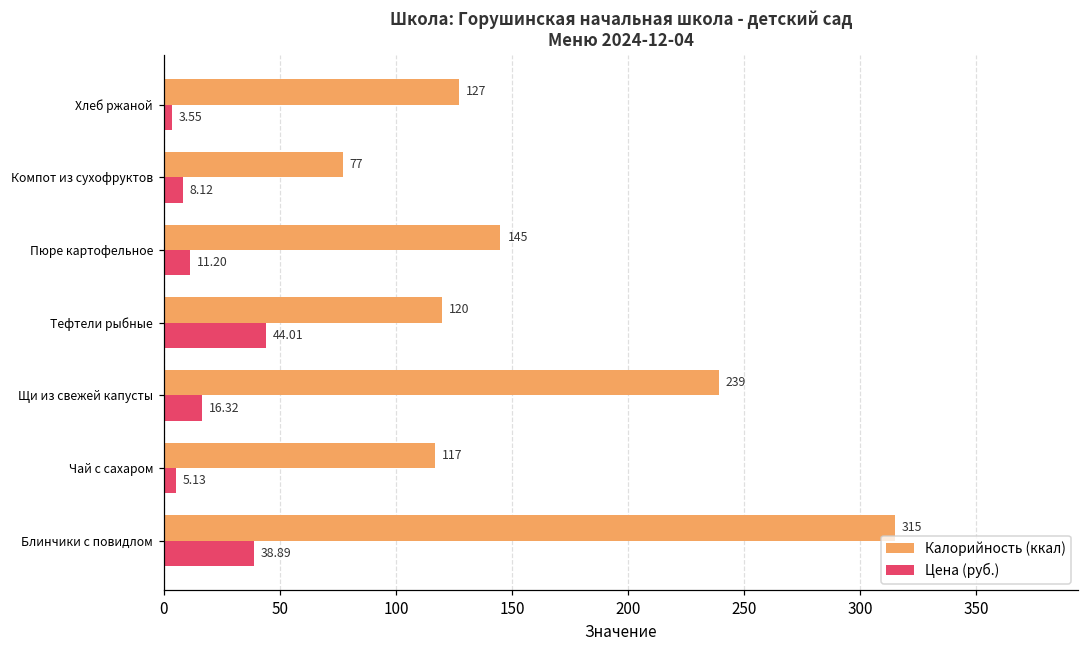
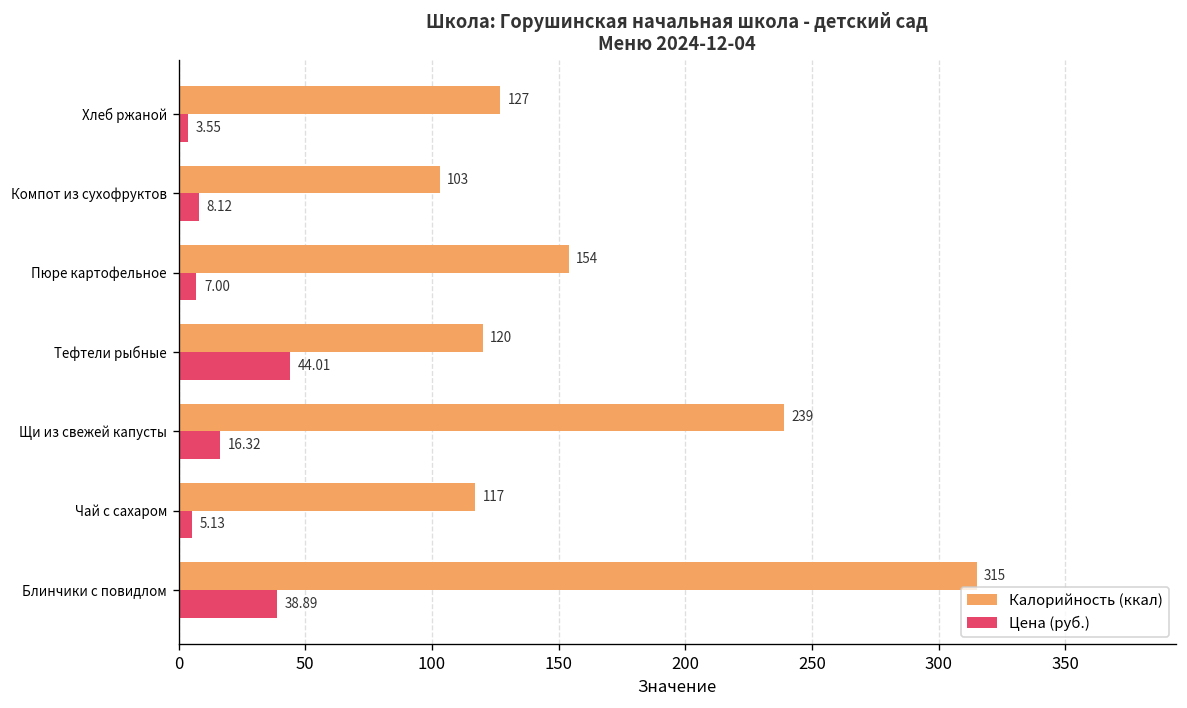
  {
    "Калорийность (ккал)": {
      "Хлеб ржаной": 127,
-     "Компот из сухофруктов": 77,
-     "Пюре картофельное": 145,
+     "Компот из сухофруктов": 103,
+     "Пюре картофельное": 154,
      "Тефтели рыбные": 120,
      "Щи из свежей капусты": 239,
      "Чай с сахаром": 117,
      "Блинчики с повидлом": 315
    },
    "Цена (руб.)": {
      "Хлеб ржаной": 3.55,
      "Компот из сухофруктов": 8.12,
-     "Пюре картофельное": 11.20,
+     "Пюре картофельное": 7.00,
      "Тефтели рыбные": 44.01,
      "Щи из свежей капусты": 16.32,
      "Чай с сахаром": 5.13,
      "Блинчики с повидлом": 38.89
    }
  }
